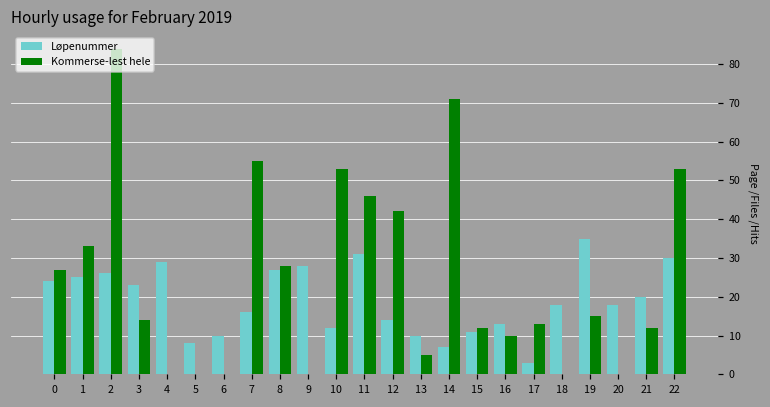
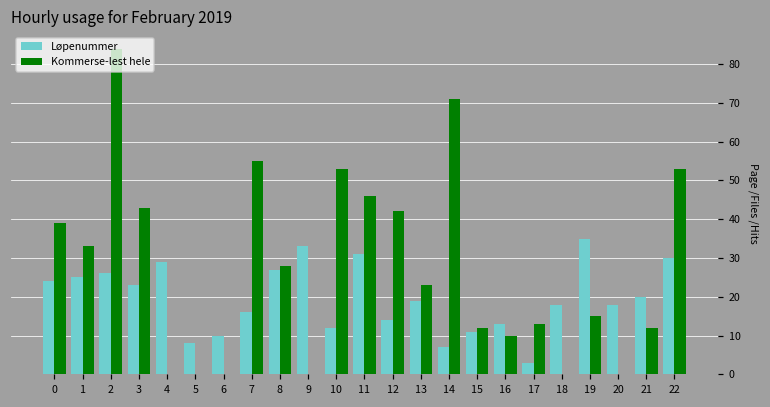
  {
    "Løpenummer": {
      "0": 24,
      "1": 25,
      "2": 26,
      "3": 23,
      "4": 29,
      "5": 8,
      "6": 10,
      "7": 16,
      "8": 27,
-     "9": 28,
+     "9": 33,
      "10": 12,
      "11": 31,
      "12": 14,
-     "13": 10,
+     "13": 19,
      "14": 7,
      "15": 11,
      "16": 13,
      "17": 3,
      "18": 18,
      "19": 35,
      "20": 18,
      "21": 20,
      "22": 30
    },
    "Kommerse-lest hele": {
-     "0": 27,
+     "0": 39,
      "1": 33,
-     "3": 14,
+     "3": 43,
      "4": 0,
      "5": 0,
      "6": 0,
      "7": 55,
      "8": 28,
      "9": 0,
      "10": 53,
      "11": 46,
      "12": 42,
-     "13": 5,
+     "13": 23,
      "14": 71,
      "15": 12,
      "16": 10,
      "17": 13,
      "18": 0,
      "19": 15,
      "20": 0,
      "21": 12,
      "22": 53
    }
  }
